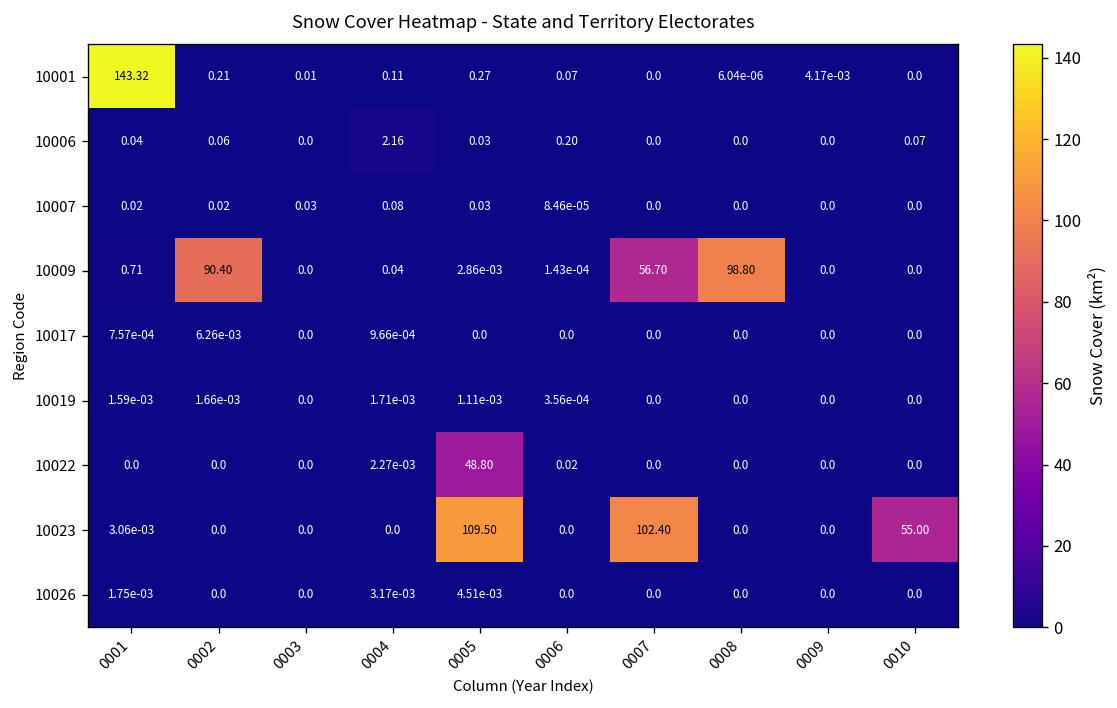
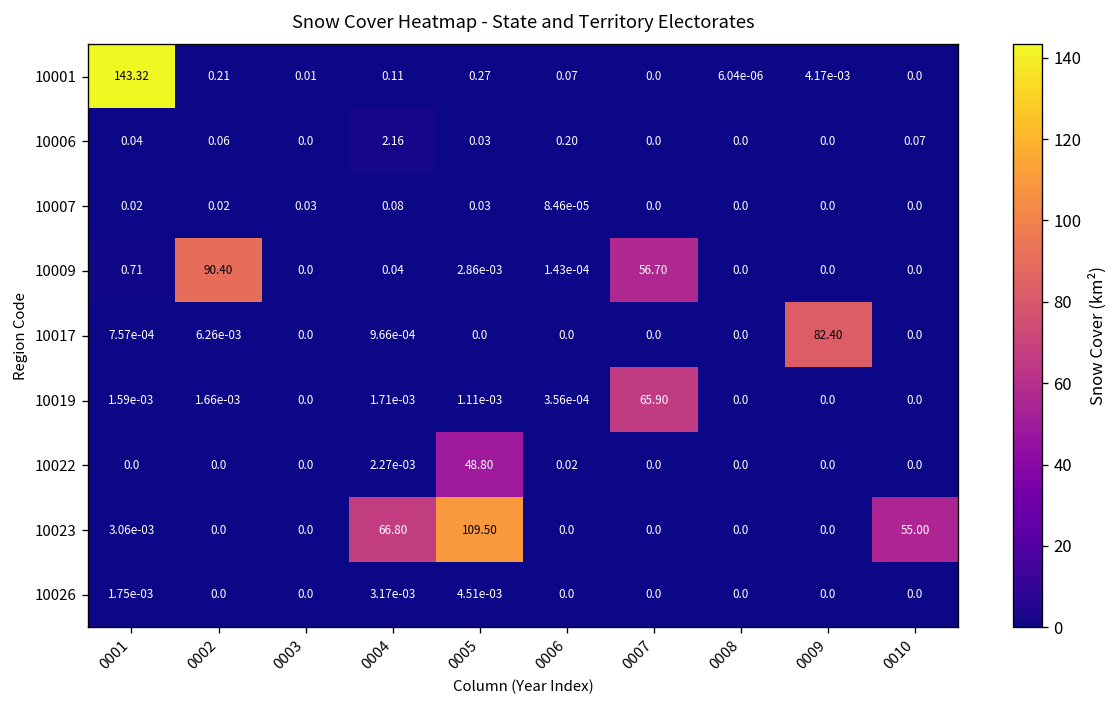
  {
    "10001": {
      "0001": "143.32",
      "0002": "0.21",
      "0003": "0.01",
      "0004": "0.11",
      "0005": "0.27",
      "0006": "0.07",
      "0007": "0.0",
      "0008": "6.04e-06",
      "0009": "4.17e-03",
      "0010": "0.0"
    },
    "10006": {
      "0001": "0.04",
      "0002": "0.06",
      "0003": "0.0",
      "0004": "2.16",
      "0005": "0.03",
      "0006": "0.20",
      "0007": "0.0",
      "0008": "0.0",
      "0009": "0.0",
      "0010": "0.07"
    },
    "10007": {
      "0001": "0.02",
      "0002": "0.02",
      "0003": "0.03",
      "0004": "0.08",
      "0005": "0.03",
      "0006": "8.46e-05",
      "0007": "0.0",
      "0008": "0.0",
      "0009": "0.0",
      "0010": "0.0"
    },
    "10009": {
      "0001": "0.71",
      "0002": "90.40",
      "0003": "0.0",
      "0004": "0.04",
      "0005": "2.86e-03",
      "0006": "1.43e-04",
      "0007": "56.70",
-     "0008": "98.80",
+     "0008": "0.0",
      "0009": "0.0",
      "0010": "0.0"
    },
    "10017": {
      "0001": "7.57e-04",
      "0002": "6.26e-03",
      "0003": "0.0",
      "0004": "9.66e-04",
      "0005": "0.0",
      "0006": "0.0",
      "0007": "0.0",
      "0008": "0.0",
-     "0009": "0.0",
+     "0009": "82.40",
      "0010": "0.0"
    },
    "10019": {
      "0001": "1.59e-03",
      "0002": "1.66e-03",
      "0003": "0.0",
      "0004": "1.71e-03",
      "0005": "1.11e-03",
      "0006": "3.56e-04",
-     "0007": "0.0",
+     "0007": "65.90",
      "0008": "0.0",
      "0009": "0.0",
      "0010": "0.0"
    },
    "10022": {
      "0001": "0.0",
      "0002": "0.0",
      "0003": "0.0",
      "0004": "2.27e-03",
      "0005": "48.80",
      "0006": "0.02",
      "0007": "0.0",
      "0008": "0.0",
      "0009": "0.0",
      "0010": "0.0"
    },
    "10023": {
      "0001": "3.06e-03",
      "0002": "0.0",
      "0003": "0.0",
-     "0004": "0.0",
+     "0004": "66.80",
      "0005": "109.50",
      "0006": "0.0",
-     "0007": "102.40",
+     "0007": "0.0",
      "0008": "0.0",
      "0009": "0.0",
      "0010": "55.00"
    },
    "10026": {
      "0001": "1.75e-03",
      "0002": "0.0",
      "0003": "0.0",
      "0004": "3.17e-03",
      "0005": "4.51e-03",
      "0006": "0.0",
      "0007": "0.0",
      "0008": "0.0",
      "0009": "0.0",
      "0010": "0.0"
    }
  }
